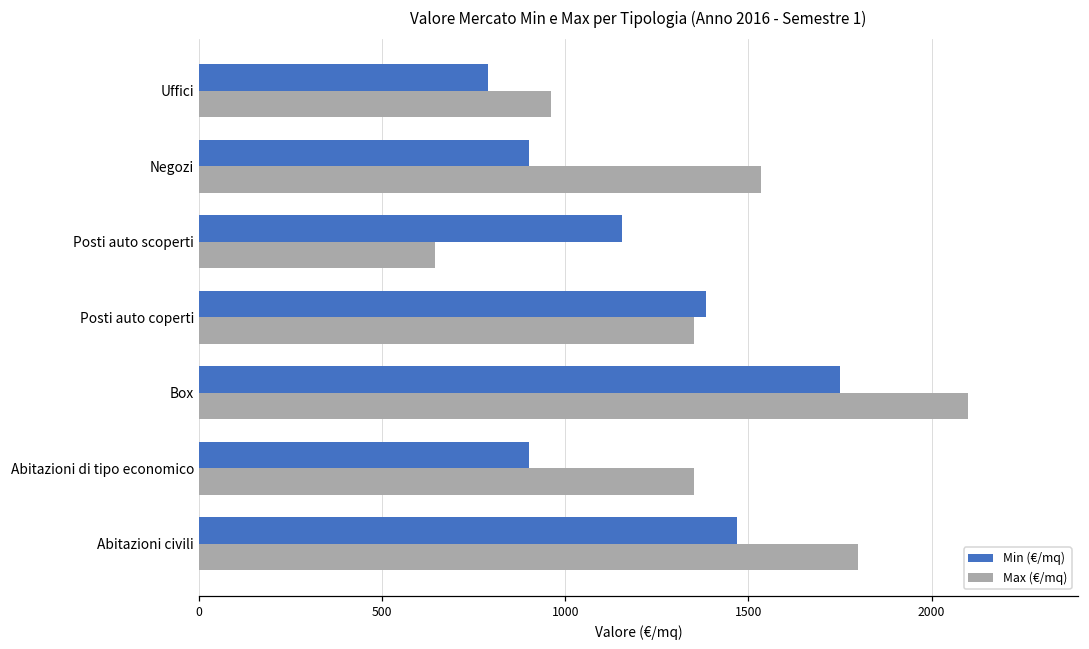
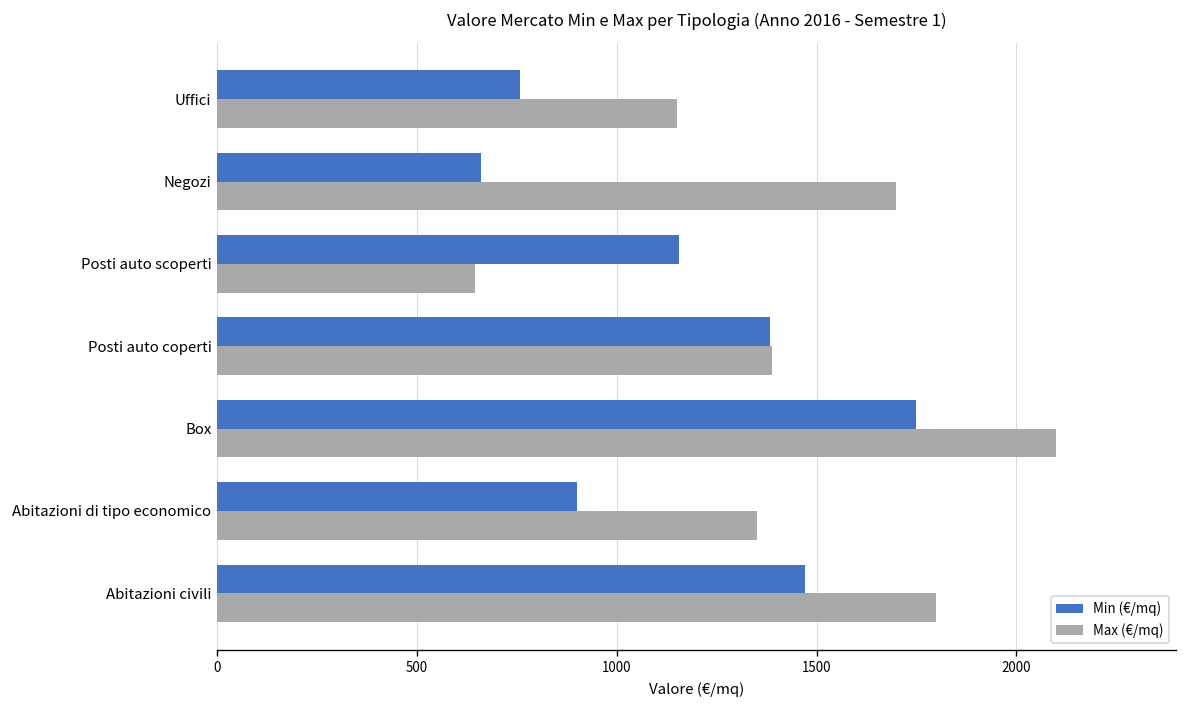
  {
    "Min (€/mq)": {
-     "Uffici": 790,
-     "Negozi": 900,
+     "Uffici": 760,
+     "Negozi": 660,
      "Posti auto scoperti": 1160,
      "Posti auto coperti": 1380,
      "Box": 1750,
      "Abitazioni di tipo economico": 900,
      "Abitazioni civili": 1470
    },
    "Max (€/mq)": {
-     "Uffici": 960,
-     "Negozi": 1530,
+     "Uffici": 1150,
+     "Negozi": 1700,
      "Posti auto scoperti": 640,
-     "Posti auto coperti": 1350,
+     "Posti auto coperti": 1390,
      "Box": 2100,
      "Abitazioni di tipo economico": 1350,
      "Abitazioni civili": 1800
    }
  }
